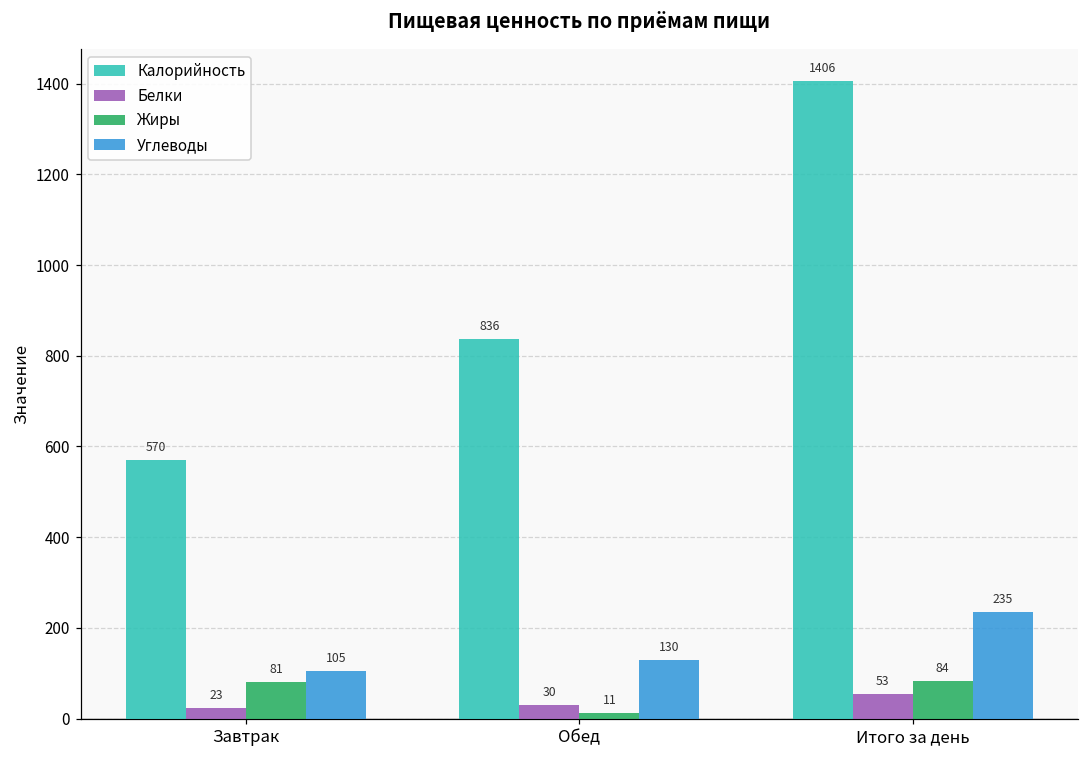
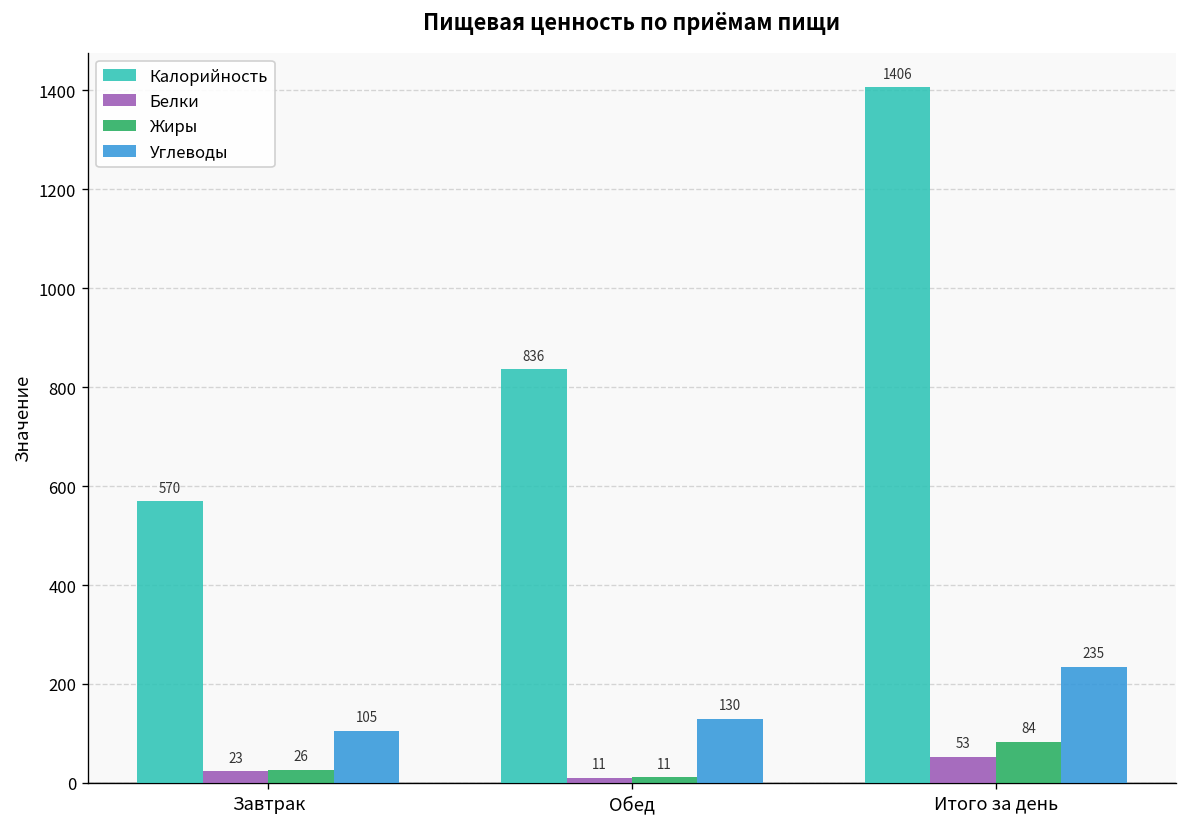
  {
    "Белки": {
      "Завтрак": 23,
-     "Обед": 30,
+     "Обед": 11,
      "Итого за день": 53
    },
    "Жиры": {
-     "Завтрак": 81,
+     "Завтрак": 26,
      "Обед": 11,
      "Итого за день": 84
    }
  }
